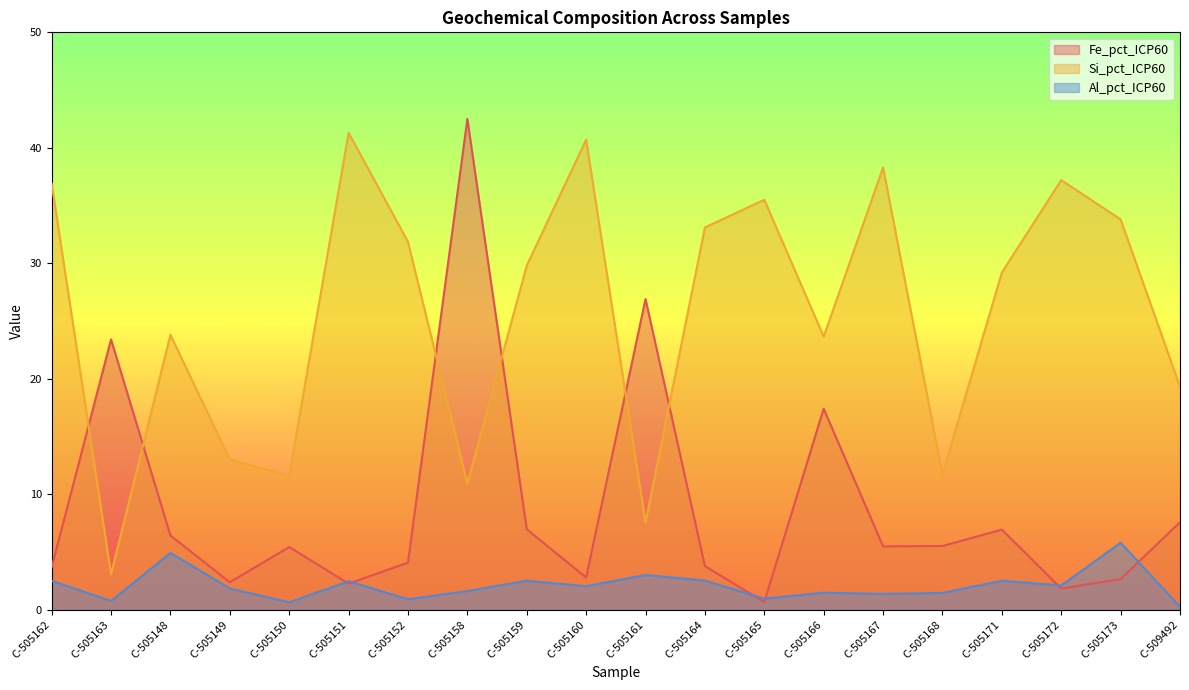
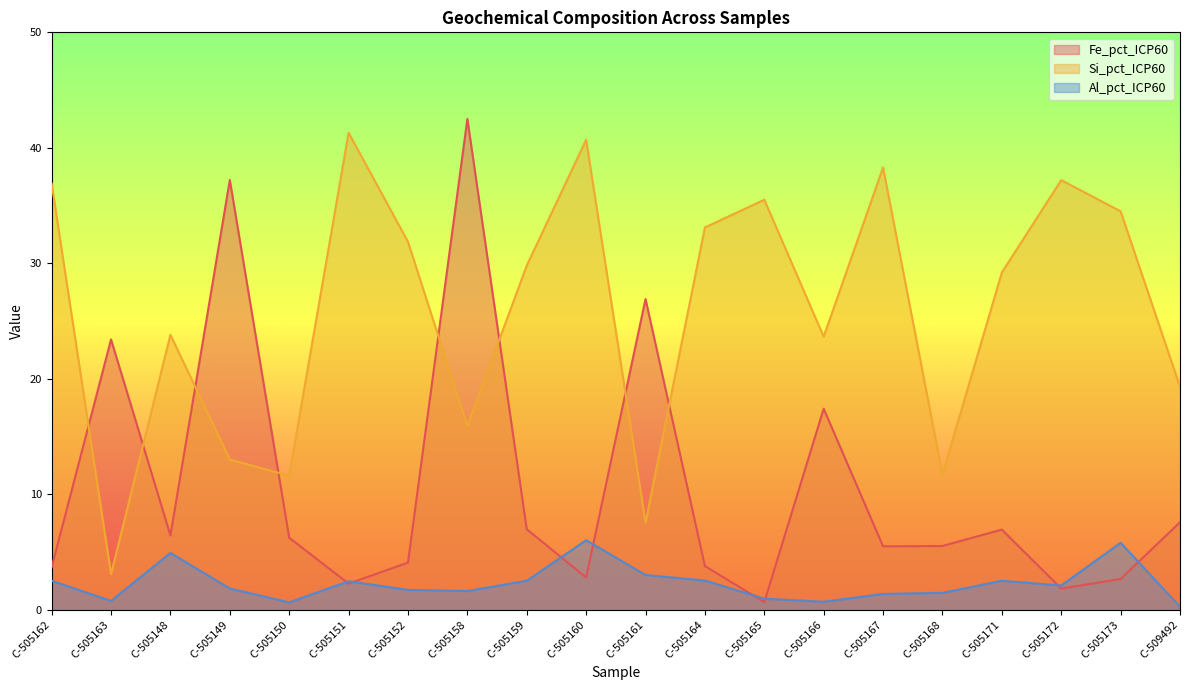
  {
    "Fe_pct_ICP60": {
      "C-505162": 3.7,
      "C-505163": 23.4,
      "C-505148": 6.4,
-     "C-505149": 2.4,
-     "C-505150": 5.4,
+     "C-505149": 37.2,
+     "C-505150": 6.2,
      "C-505152": 4.1,
      "C-505158": 42.5,
      "C-505159": 7.0,
      "C-505160": 2.8,
      "C-505161": 26.9,
      "C-505164": 3.8,
      "C-505165": 0.7,
      "C-505166": 17.4,
      "C-505167": 5.5,
      "C-505168": 5.5,
      "C-505171": 6.9,
      "C-505172": 1.8,
      "C-505173": 2.7,
      "C-509492": 7.6
    },
    "Si_pct_ICP60": {
      "C-505162": 36.9,
      "C-505163": 3.1,
      "C-505148": 23.8,
      "C-505149": 13.0,
      "C-505150": 11.6,
      "C-505151": 41.3,
      "C-505152": 31.9,
-     "C-505158": 10.9,
+     "C-505158": 15.9,
      "C-505159": 29.8,
      "C-505160": 40.7,
      "C-505161": 7.5,
      "C-505164": 33.1,
      "C-505165": 35.5,
      "C-505166": 23.6,
      "C-505167": 38.3,
      "C-505168": 11.7,
      "C-505171": 29.2,
      "C-505172": 37.2,
-     "C-505173": 33.8,
+     "C-505173": 34.5,
      "C-509492": 19.3
    },
    "Al_pct_ICP60": {
      "C-505162": 2.5,
      "C-505163": 0.8,
      "C-505148": 4.9,
      "C-505149": 1.8,
      "C-505150": 0.6,
-     "C-505152": 0.9,
+     "C-505152": 1.7,
      "C-505158": 1.6,
      "C-505159": 2.5,
-     "C-505160": 2.0,
+     "C-505160": 6.0,
      "C-505161": 3.0,
      "C-505164": 2.5,
      "C-505165": 1.0,
-     "C-505166": 1.5,
+     "C-505166": 0.7,
      "C-505167": 1.4,
      "C-505168": 1.5,
      "C-505171": 2.5,
      "C-505172": 2.1,
      "C-505173": 5.8,
      "C-509492": 0.3
    }
  }
